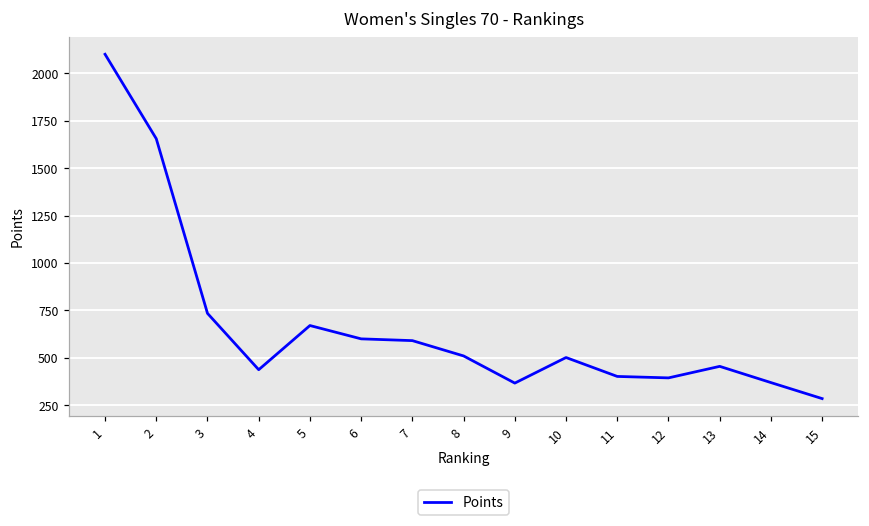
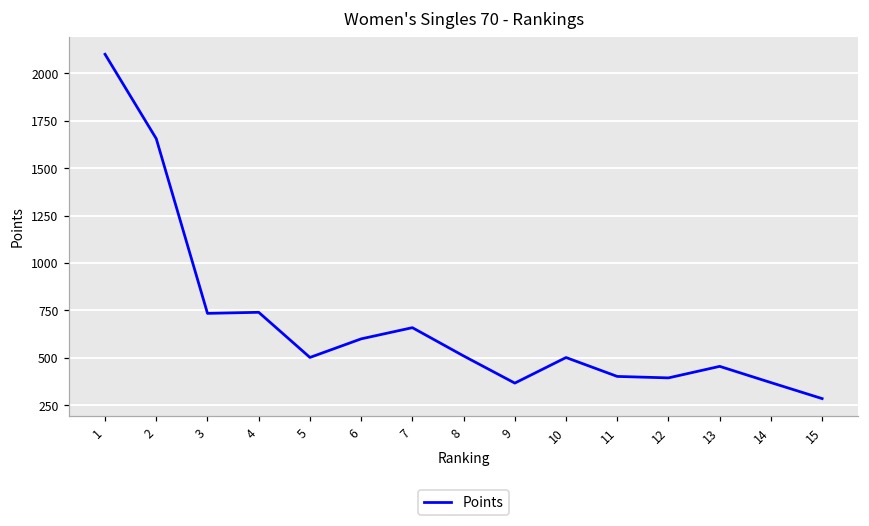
  {
    "1": 2100,
    "2": 1660,
    "3": 730,
-   "4": 440,
-   "5": 670,
+   "4": 740,
+   "5": 500,
    "6": 600,
-   "7": 590,
+   "7": 660,
    "8": 510,
    "9": 370,
    "10": 500,
    "11": 400,
    "12": 390,
    "13": 460,
    "14": 370,
    "15": 290
  }
